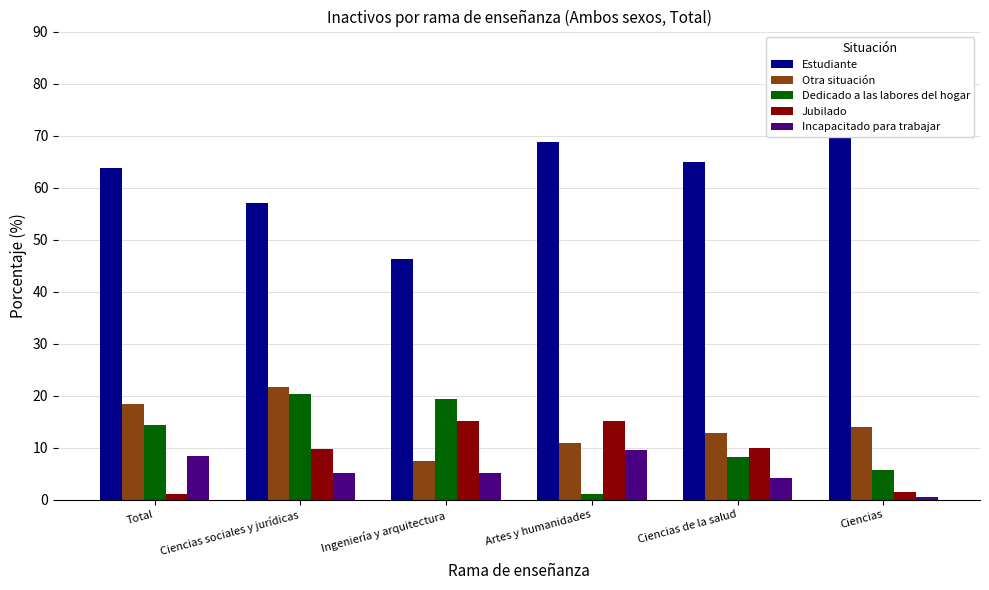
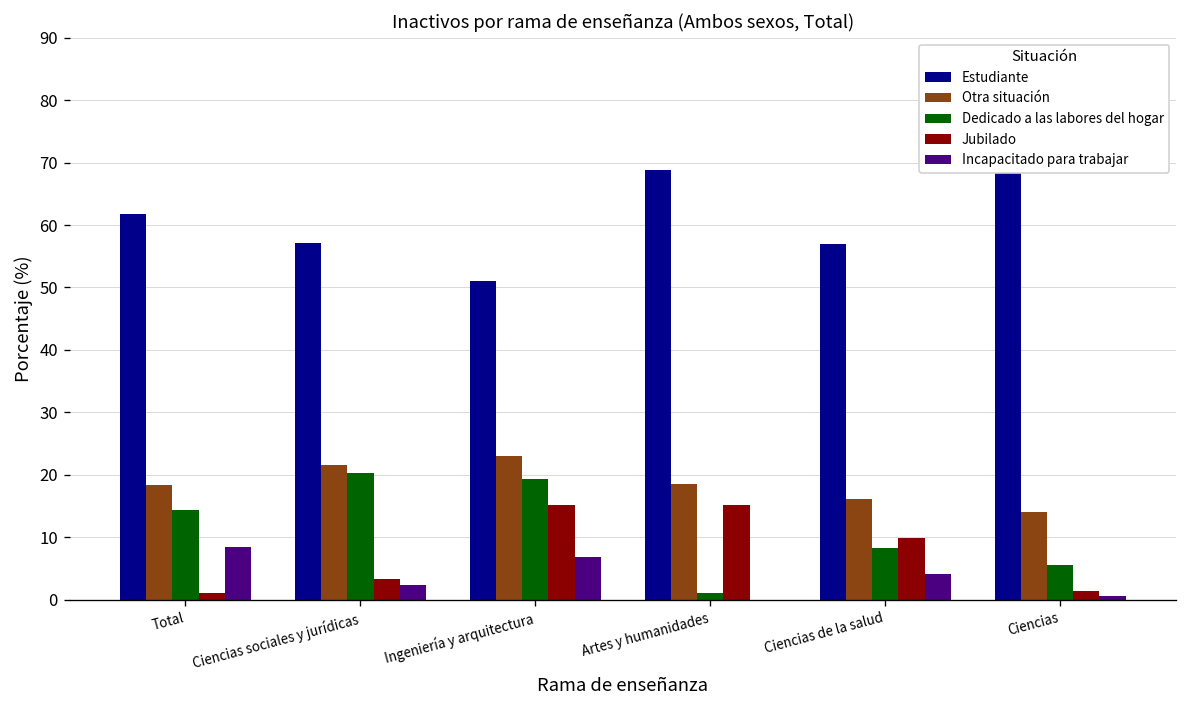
  {
    "Estudiante": {
-     "Total": 64,
+     "Total": 62,
      "Ciencias sociales y jurídicas": 57,
-     "Ingeniería y arquitectura": 46,
+     "Ingeniería y arquitectura": 51,
      "Artes y humanidades": 69,
-     "Ciencias de la salud": 65
+     "Ciencias de la salud": 57
    },
    "Otra situación": {
      "Total": 18,
      "Ciencias sociales y jurídicas": 22,
-     "Ingeniería y arquitectura": 7,
-     "Artes y humanidades": 11,
-     "Ciencias de la salud": 13,
+     "Ingeniería y arquitectura": 23,
+     "Artes y humanidades": 19,
+     "Ciencias de la salud": 16,
      "Ciencias": 14
    },
    "Dedicado a las labores del hogar": {
      "Total": 14,
      "Ciencias sociales y jurídicas": 20,
      "Ingeniería y arquitectura": 19,
      "Artes y humanidades": 1,
      "Ciencias de la salud": 8,
      "Ciencias": 6
    },
    "Jubilado": {
      "Total": 1,
-     "Ciencias sociales y jurídicas": 10,
+     "Ciencias sociales y jurídicas": 3,
      "Ingeniería y arquitectura": 15,
      "Artes y humanidades": 15,
      "Ciencias de la salud": 10,
      "Ciencias": 1
    },
    "Incapacitado para trabajar": {
      "Total": 8,
-     "Ciencias sociales y jurídicas": 5,
-     "Ingeniería y arquitectura": 5,
-     "Artes y humanidades": 10,
+     "Ciencias sociales y jurídicas": 2,
+     "Ingeniería y arquitectura": 7,
+     "Artes y humanidades": 0,
      "Ciencias de la salud": 4,
      "Ciencias": 1
    }
  }
